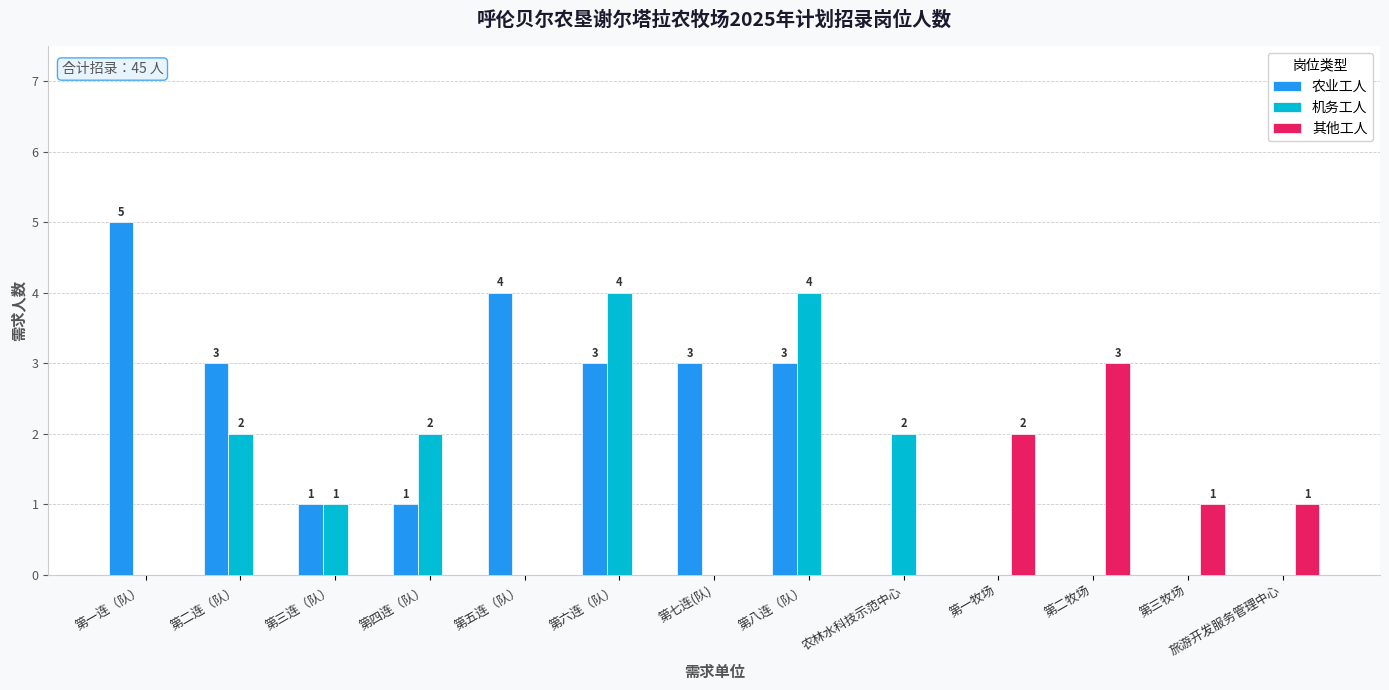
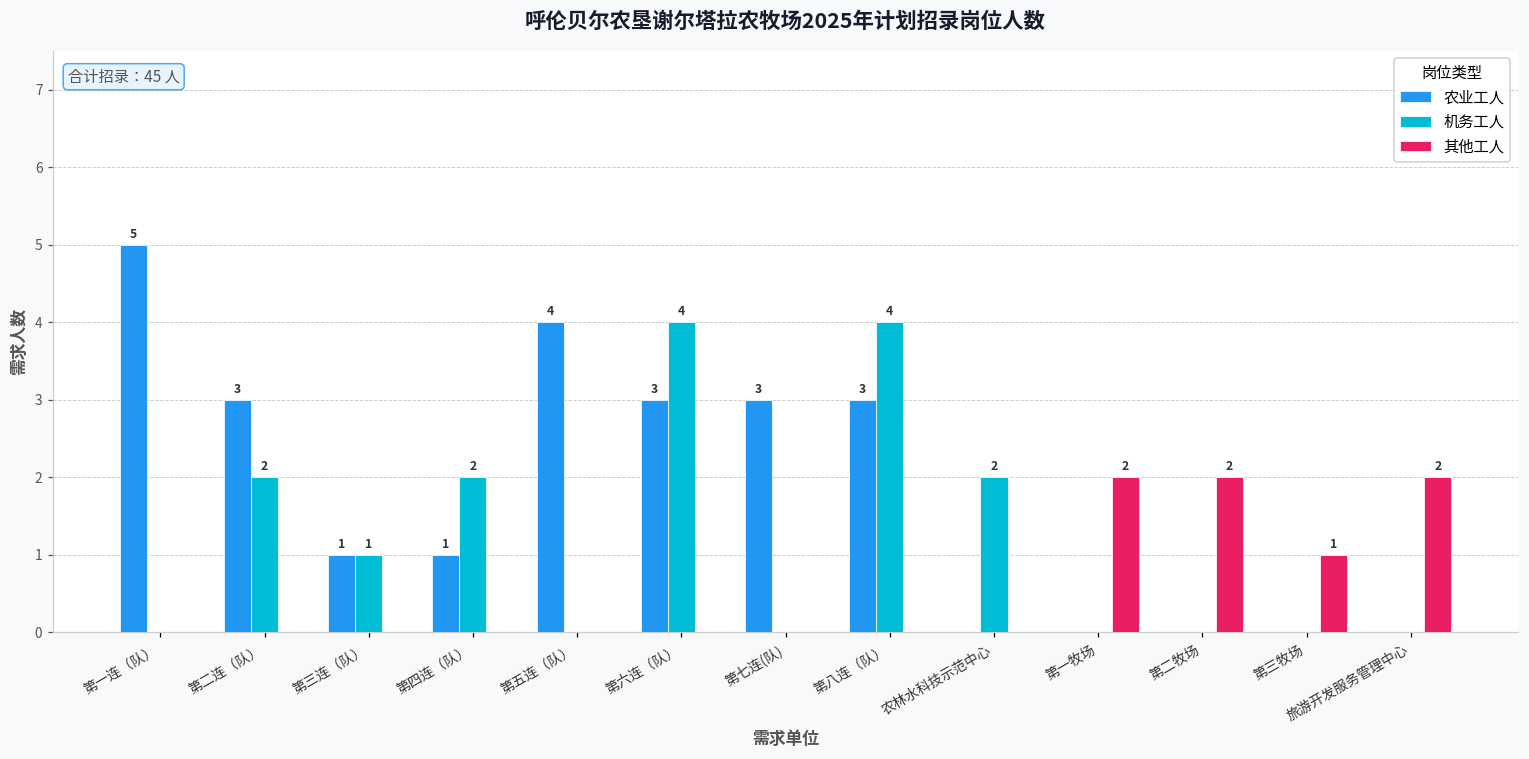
  {
    "其他工人": {
      "第一牧场": 2,
-     "第二牧场": 3,
+     "第二牧场": 2,
      "第三牧场": 1,
-     "旅游开发服务管理中心": 1
+     "旅游开发服务管理中心": 2
    }
  }
